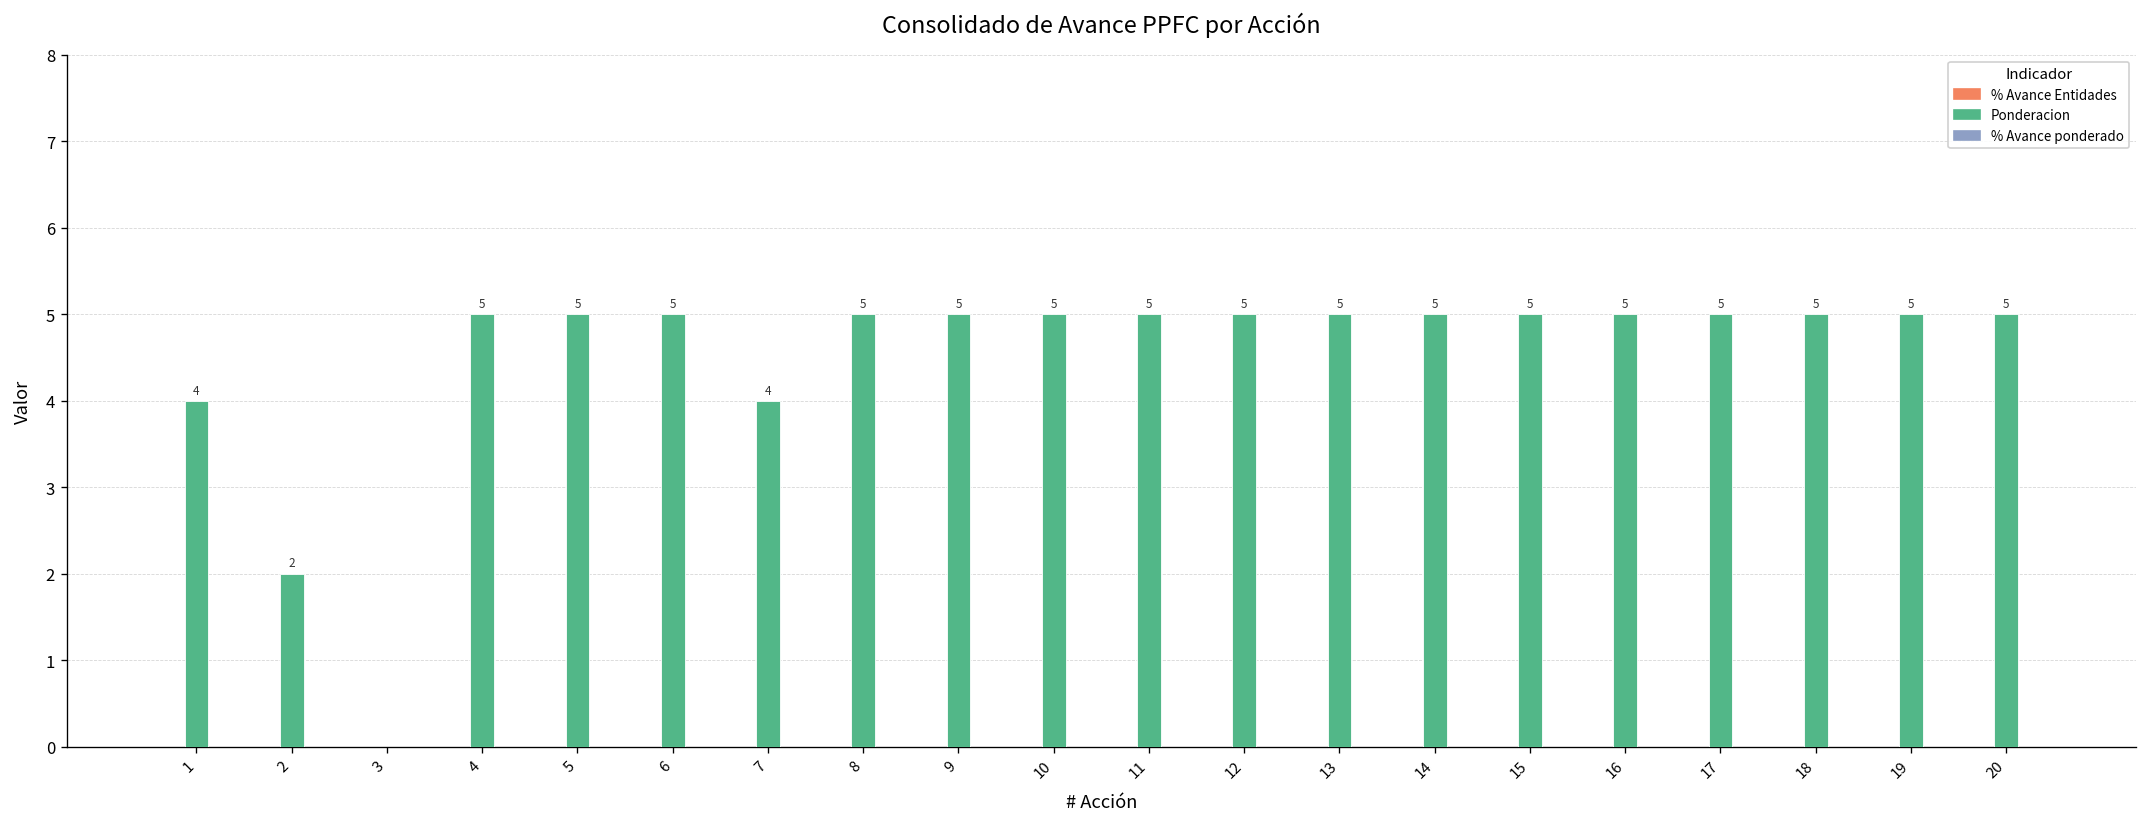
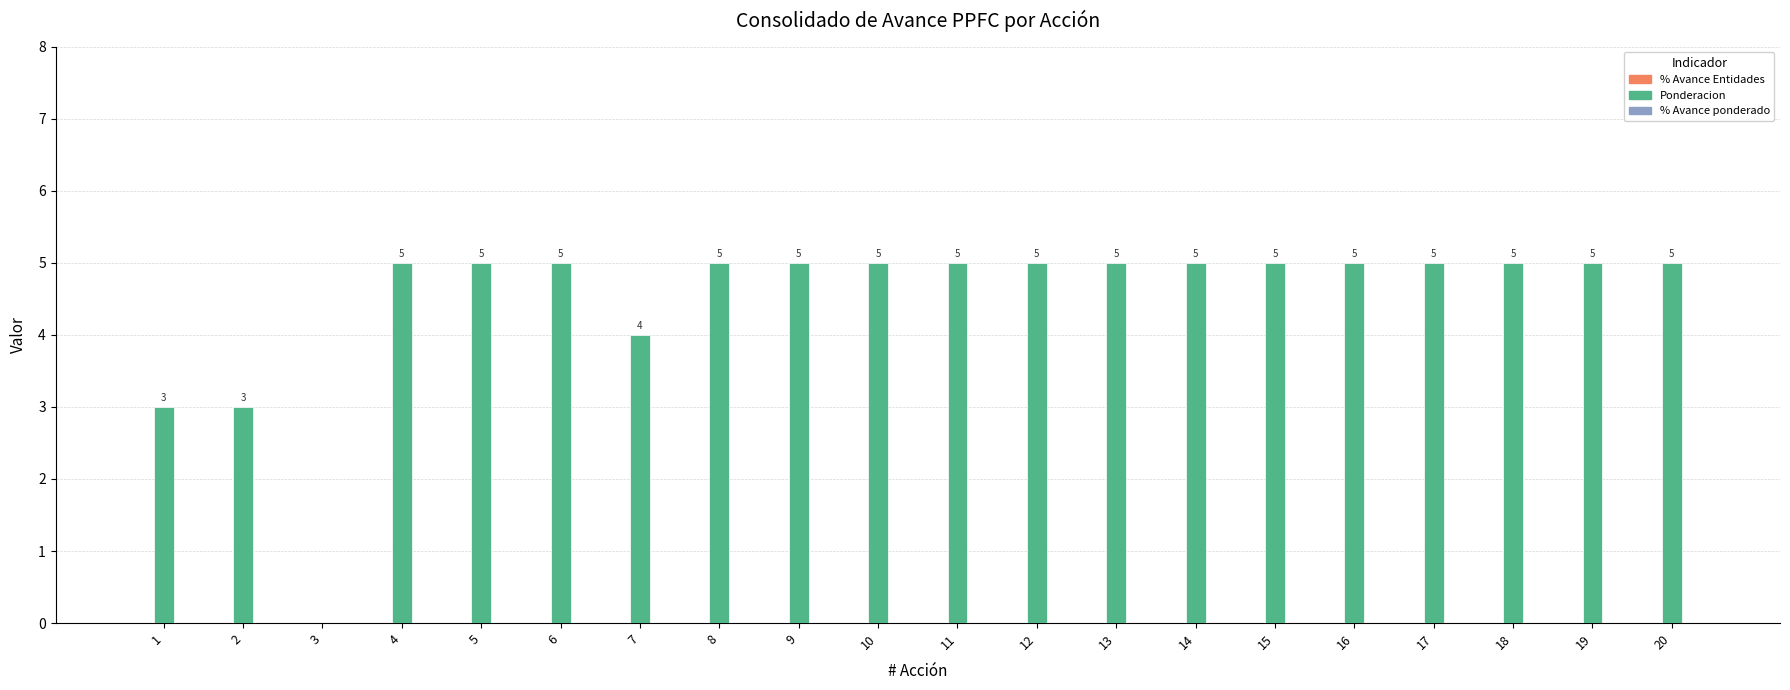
  {
    "% Avance Entidades": {
      "1": 0.0,
      "2": 0.0,
      "3": 0.0,
      "4": 0.0,
      "5": 0.0,
      "6": 0.0,
      "7": 0.0,
      "8": 0.0,
      "9": 0.0,
      "10": 0.0,
      "11": 0.0,
      "12": 0.0,
      "13": 0.0,
      "14": 0.0,
      "15": 0.0,
      "16": 0.0,
      "17": 0.0,
      "18": 0.0,
      "19": 0.0,
      "20": 0.0
    },
    "Ponderacion": {
-     "1": 4,
-     "2": 2,
+     "1": 3,
+     "2": 3,
      "4": 5,
      "5": 5,
      "6": 5,
      "7": 4,
      "8": 5,
      "9": 5,
      "10": 5,
      "11": 5,
      "12": 5,
      "13": 5,
      "14": 5,
      "15": 5,
      "16": 5,
      "17": 5,
      "18": 5,
      "19": 5,
      "20": 5
    },
    "% Avance ponderado": {
      "1": 0.0,
      "2": 0.0,
      "3": 0.0,
      "4": 0.0,
      "5": 0.0,
      "6": 0.0,
      "7": 0.0,
      "8": 0.0,
      "9": 0.0,
      "10": 0.0,
      "11": 0.0,
      "12": 0.0,
      "13": 0.0,
      "14": 0.0,
      "15": 0.0,
      "16": 0.0,
      "17": 0.0,
      "18": 0.0,
      "19": 0.0,
      "20": 0.0
    }
  }
